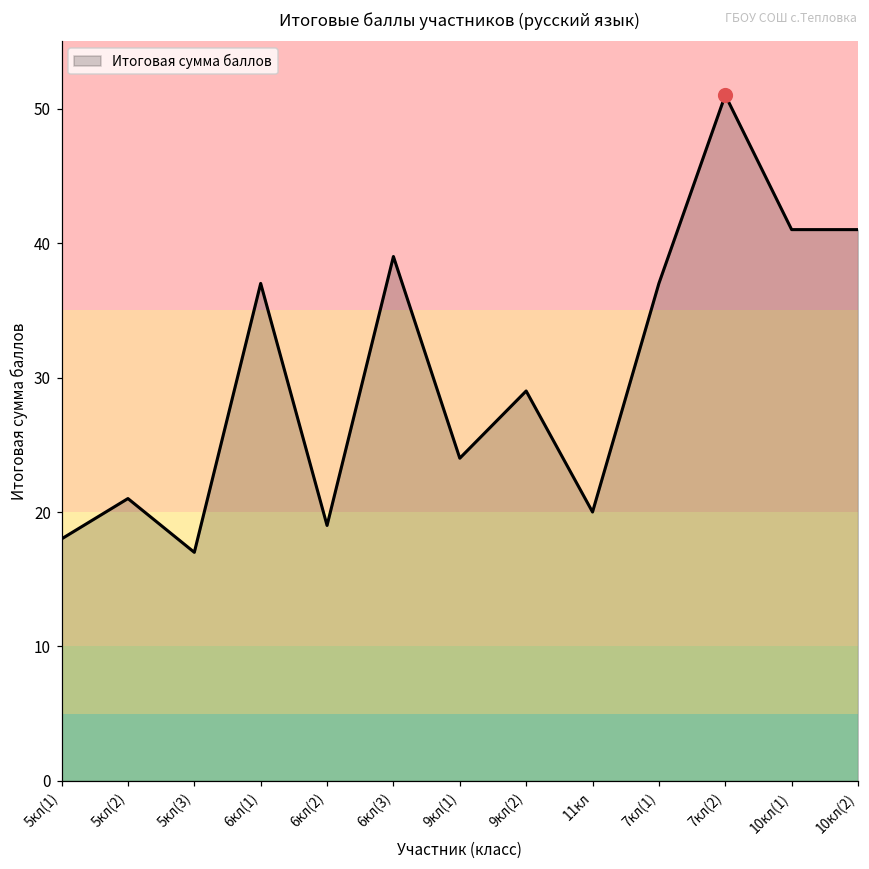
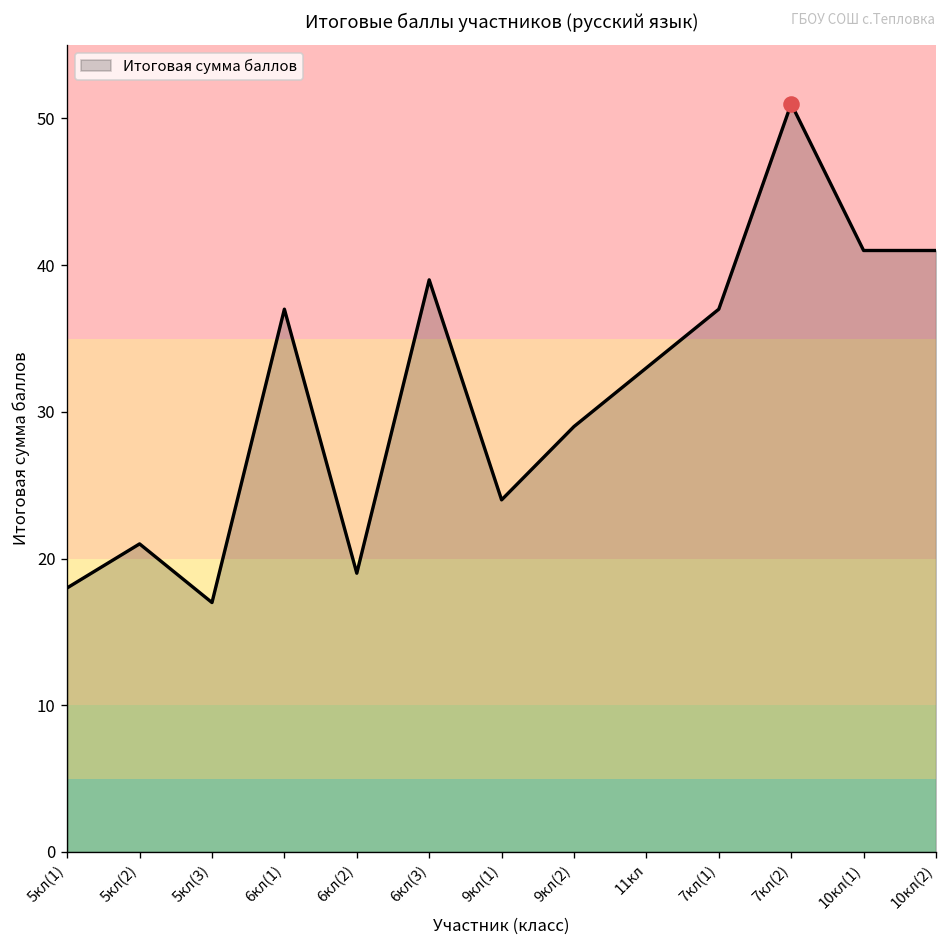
  {
    "Итоговая сумма баллов": {
      "5кл(1)": 18,
      "5кл(2)": 21,
      "5кл(3)": 17,
      "6кл(1)": 37,
      "6кл(2)": 19,
      "6кл(3)": 39,
      "9кл(1)": 24,
      "9кл(2)": 29,
-     "11кл": 20,
+     "11кл": 33,
      "7кл(1)": 37,
      "10кл(1)": 41,
      "10кл(2)": 41
    }
  }
